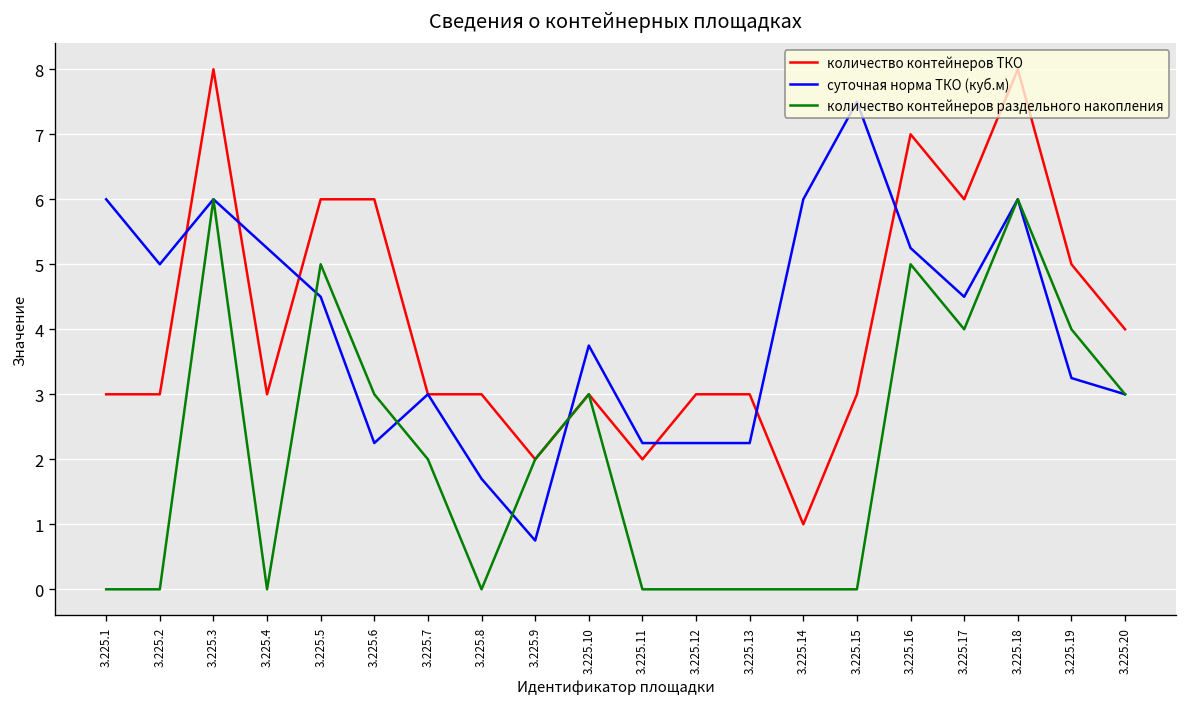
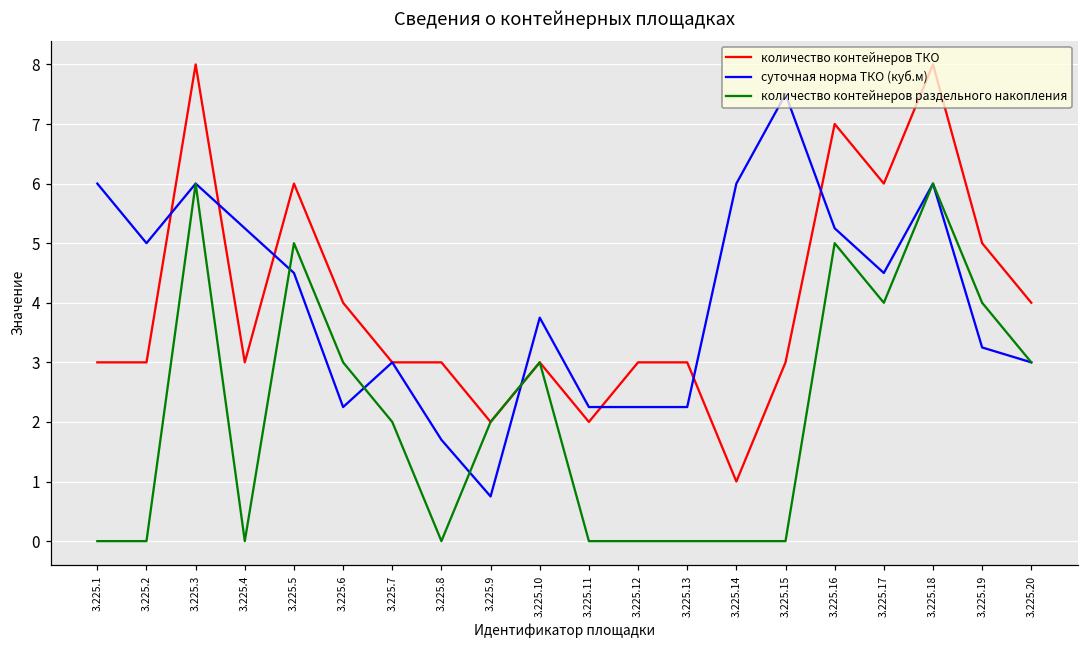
  {
    "количество контейнеров ТКО": {
      "3.225.1": 3,
      "3.225.2": 3,
      "3.225.3": 8,
      "3.225.4": 3,
      "3.225.5": 6,
-     "3.225.6": 6,
+     "3.225.6": 4,
      "3.225.8": 3,
      "3.225.11": 2,
      "3.225.12": 3,
      "3.225.13": 3,
      "3.225.14": 1,
      "3.225.15": 3,
      "3.225.16": 7,
      "3.225.17": 6,
      "3.225.19": 5,
      "3.225.20": 4
    },
    "суточная норма ТКО (куб.м)": {
      "3.225.1": 6,
      "3.225.2": 5,
      "3.225.4": 5.3,
      "3.225.5": 4.5,
      "3.225.6": 2.3,
      "3.225.8": 1.7,
      "3.225.9": 0.8,
      "3.225.10": 3.8,
      "3.225.11": 2.3,
      "3.225.12": 2.3,
      "3.225.13": 2.3,
      "3.225.14": 6,
      "3.225.16": 5.3,
      "3.225.17": 4.5,
      "3.225.19": 3.3
    },
    "количество контейнеров раздельного накопления": {
      "3.225.1": 0,
      "3.225.2": 0,
      "3.225.4": 0,
      "3.225.5": 5,
      "3.225.6": 3,
      "3.225.7": 2,
      "3.225.8": 0,
      "3.225.11": 0,
      "3.225.12": 0,
      "3.225.13": 0,
      "3.225.14": 0,
      "3.225.15": 0,
      "3.225.16": 5,
      "3.225.17": 4,
      "3.225.19": 4
    }
  }
